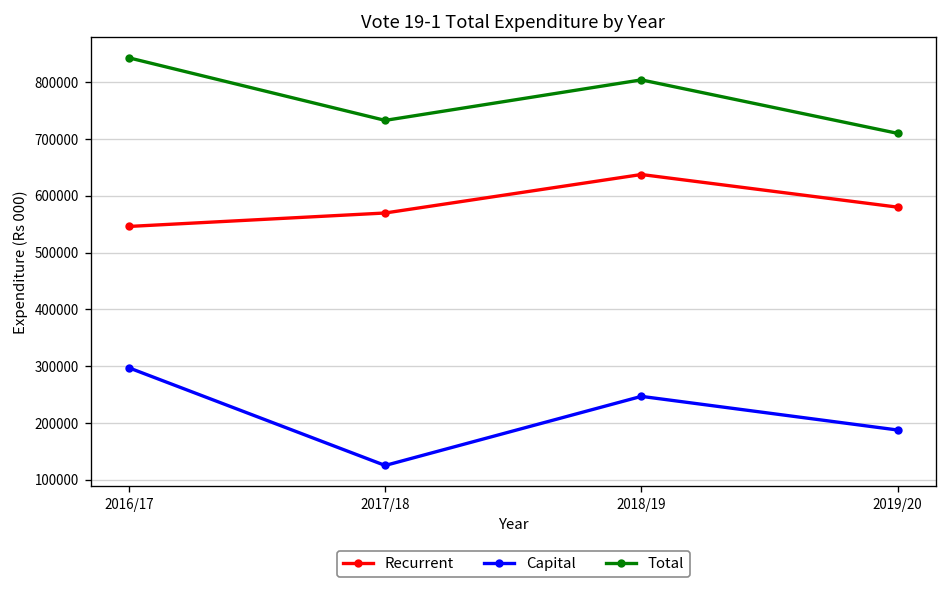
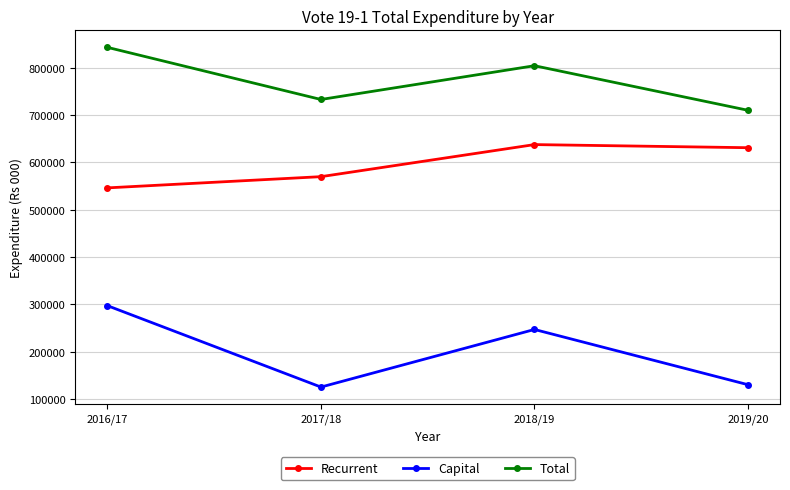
  {
    "Recurrent": {
      "2016/17": 550000,
      "2017/18": 570000,
      "2018/19": 640000,
-     "2019/20": 580000
+     "2019/20": 630000
    },
    "Capital": {
      "2016/17": 300000,
      "2017/18": 130000,
      "2018/19": 250000,
-     "2019/20": 190000
+     "2019/20": 130000
    },
    "Total": {
      "2016/17": 840000,
      "2017/18": 730000,
      "2018/19": 800000,
      "2019/20": 710000
    }
  }
